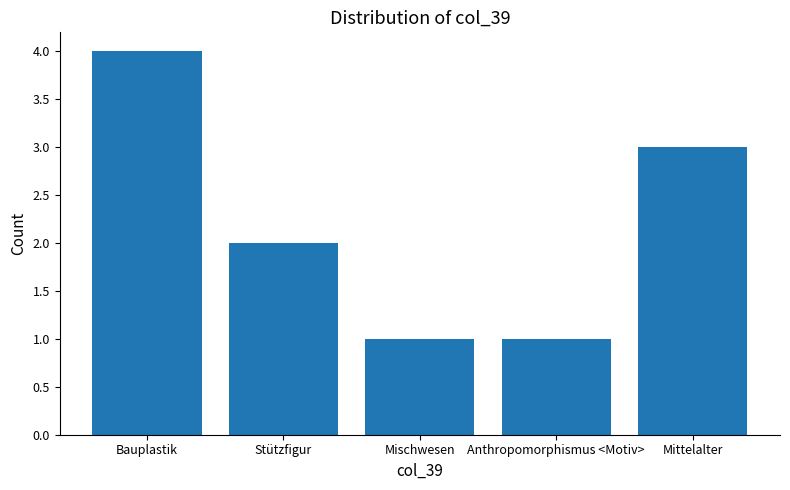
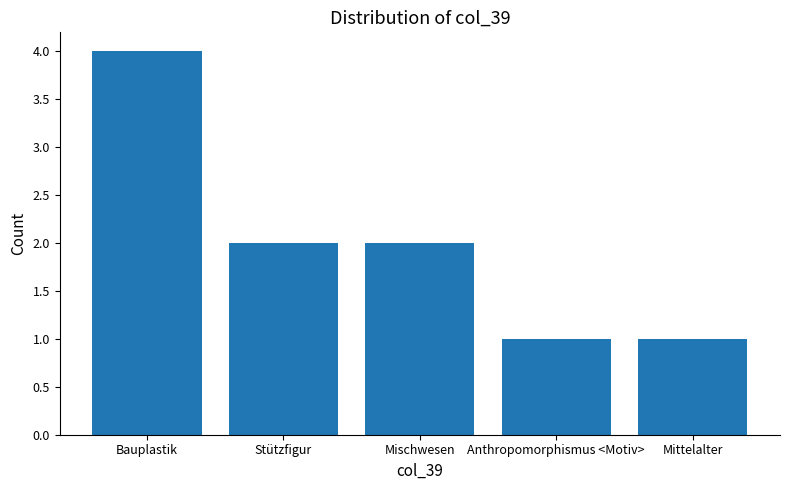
  {
    "Bauplastik": 4,
    "Stützfigur": 2,
-   "Mischwesen": 1,
+   "Mischwesen": 2,
    "Anthropomorphismus <Motiv>": 1,
-   "Mittelalter": 3
+   "Mittelalter": 1
  }
